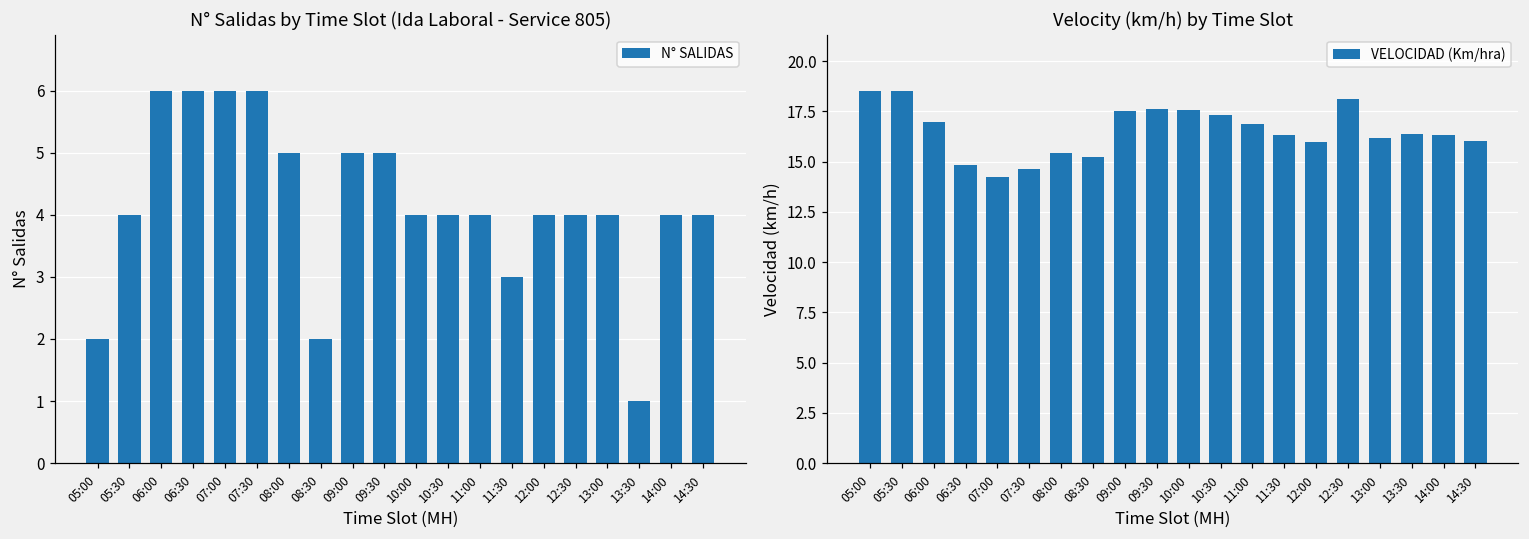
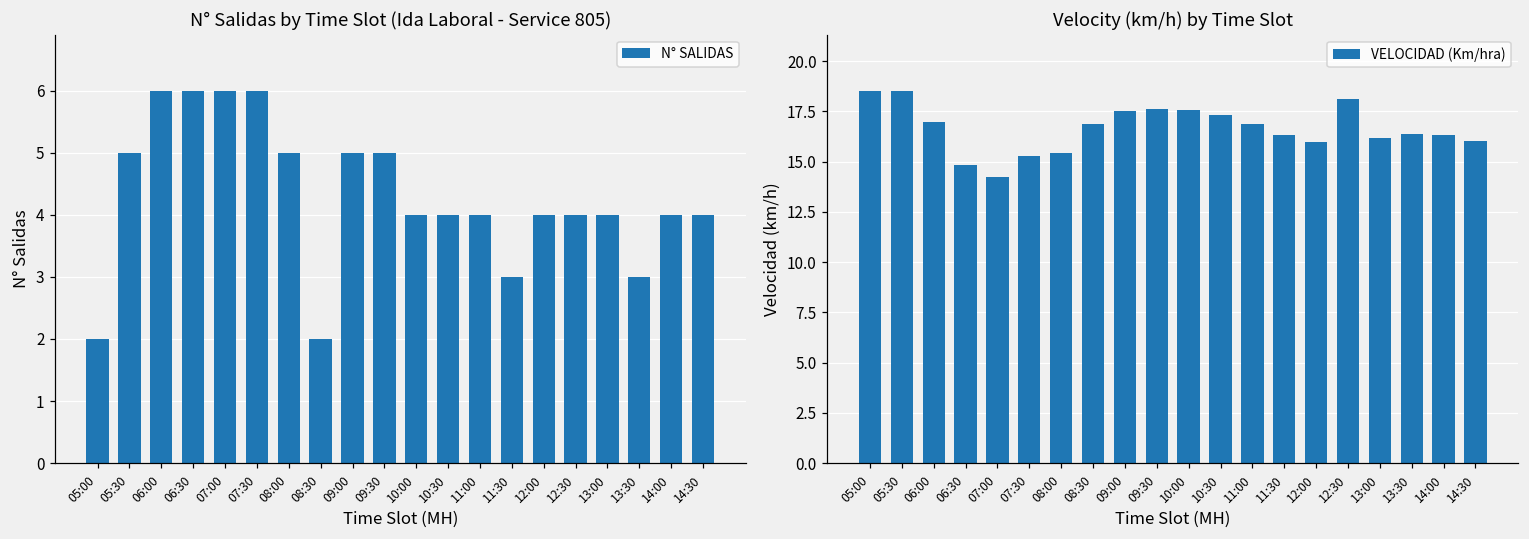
  {
    "N° Salidas by Time Slot (Ida Laboral - Service 805)": {
      "05:00": 2,
-     "05:30": 4,
+     "05:30": 5,
      "06:00": 6,
      "06:30": 6,
      "07:00": 6,
      "07:30": 6,
      "08:00": 5,
      "08:30": 2,
      "09:00": 5,
      "09:30": 5,
      "10:00": 4,
      "10:30": 4,
      "11:00": 4,
      "11:30": 3,
      "12:00": 4,
      "12:30": 4,
      "13:00": 4,
-     "13:30": 1,
+     "13:30": 3,
      "14:00": 4,
      "14:30": 4
    },
    "Velocity (km/h) by Time Slot": {
      "05:00": 18.5,
      "05:30": 18.5,
      "06:00": 17.0,
      "06:30": 14.8,
      "07:00": 14.3,
-     "07:30": 14.6,
+     "07:30": 15.3,
      "08:00": 15.4,
-     "08:30": 15.2,
+     "08:30": 16.9,
      "09:00": 17.5,
      "09:30": 17.6,
      "10:00": 17.6,
      "10:30": 17.3,
      "11:00": 16.9,
      "11:30": 16.3,
      "12:00": 16.0,
      "12:30": 18.1,
      "13:00": 16.2,
      "13:30": 16.4,
      "14:00": 16.3,
      "14:30": 16.0
    }
  }
